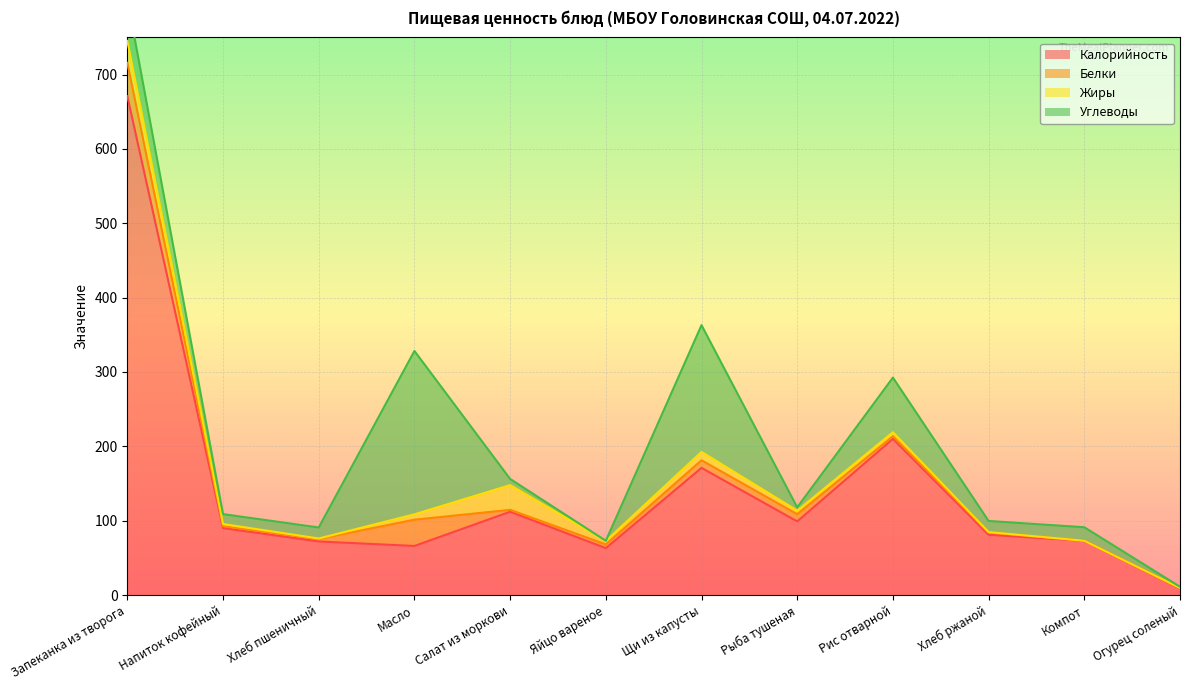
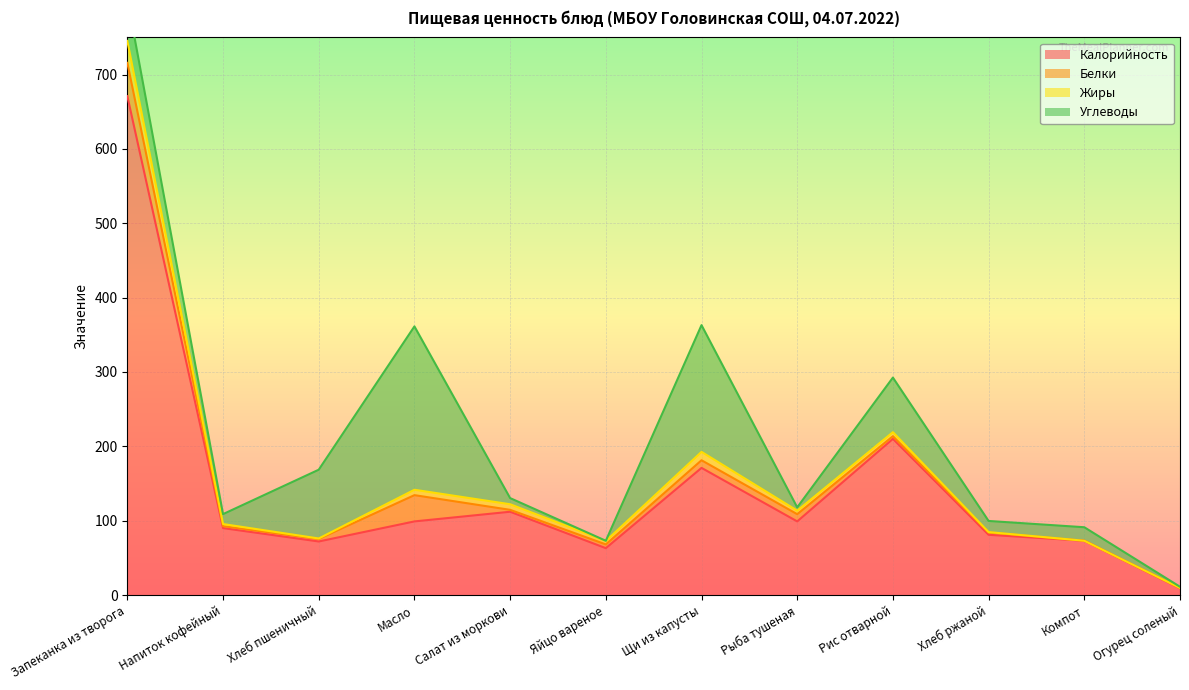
  {
    "Калорийность": {
      "Запеканка из творога": 670,
-     "Масло": 70,
+     "Масло": 100,
      "Яйцо вареное": 60,
      "Щи из капусты": 170,
      "Рыба тушеная": 100,
      "Рис отварной": 210
    },
    "Белки": {
      "Запеканка из творога": 40,
      "Масло": 40,
      "Яйцо вареное": 10,
      "Щи из капусты": 10,
      "Рыба тушеная": 10,
      "Рис отварной": 0
    },
    "Жиры": {
      "Запеканка из творога": 30,
      "Масло": 10,
-     "Салат из моркови": 30,
+     "Салат из моркови": 10,
      "Щи из капусты": 10,
      "Рыба тушеная": 0,
      "Рис отварной": 10
    },
    "Углеводы": {
      "Напиток кофейный": 10,
-     "Хлеб пшеничный": 10,
+     "Хлеб пшеничный": 90,
      "Масло": 220,
      "Салат из моркови": 10,
      "Щи из капусты": 170,
      "Рыба тушеная": 0,
      "Рис отварной": 70,
      "Хлеб ржаной": 10,
      "Компот": 20
    }
  }
